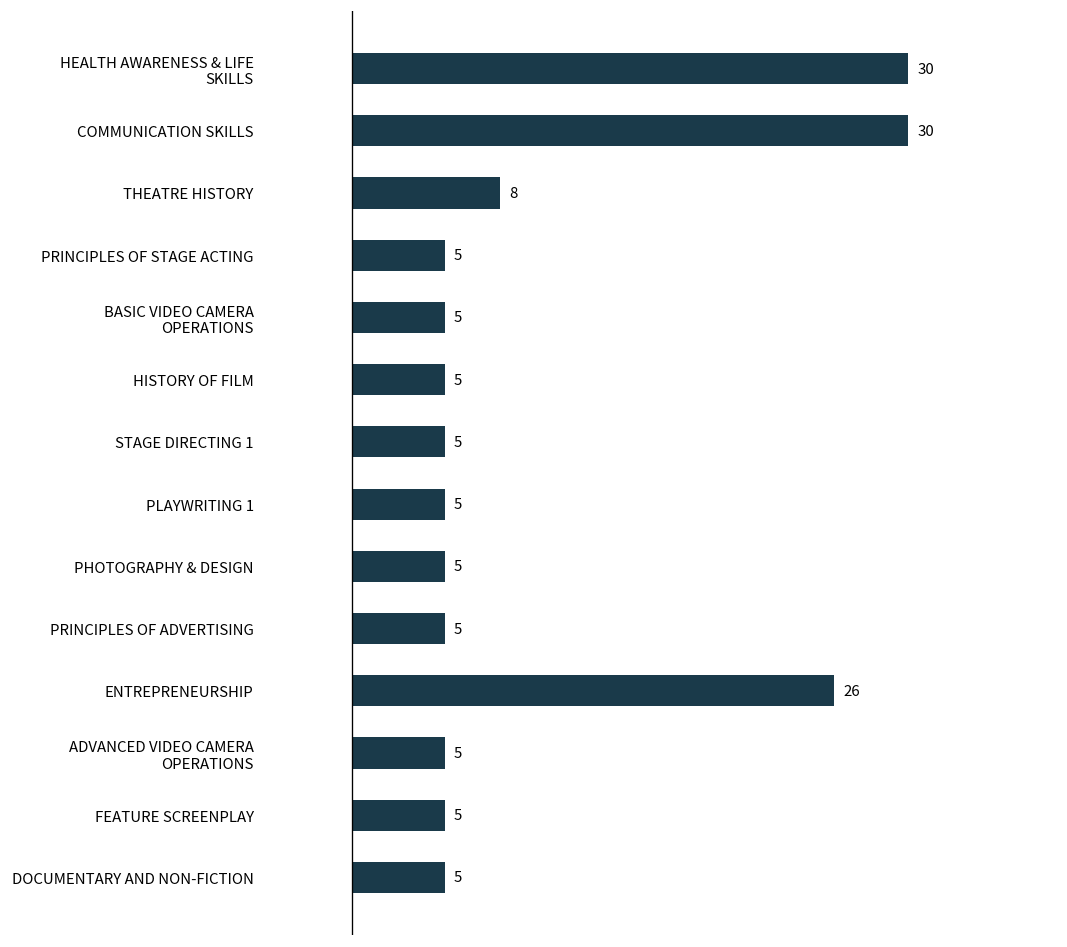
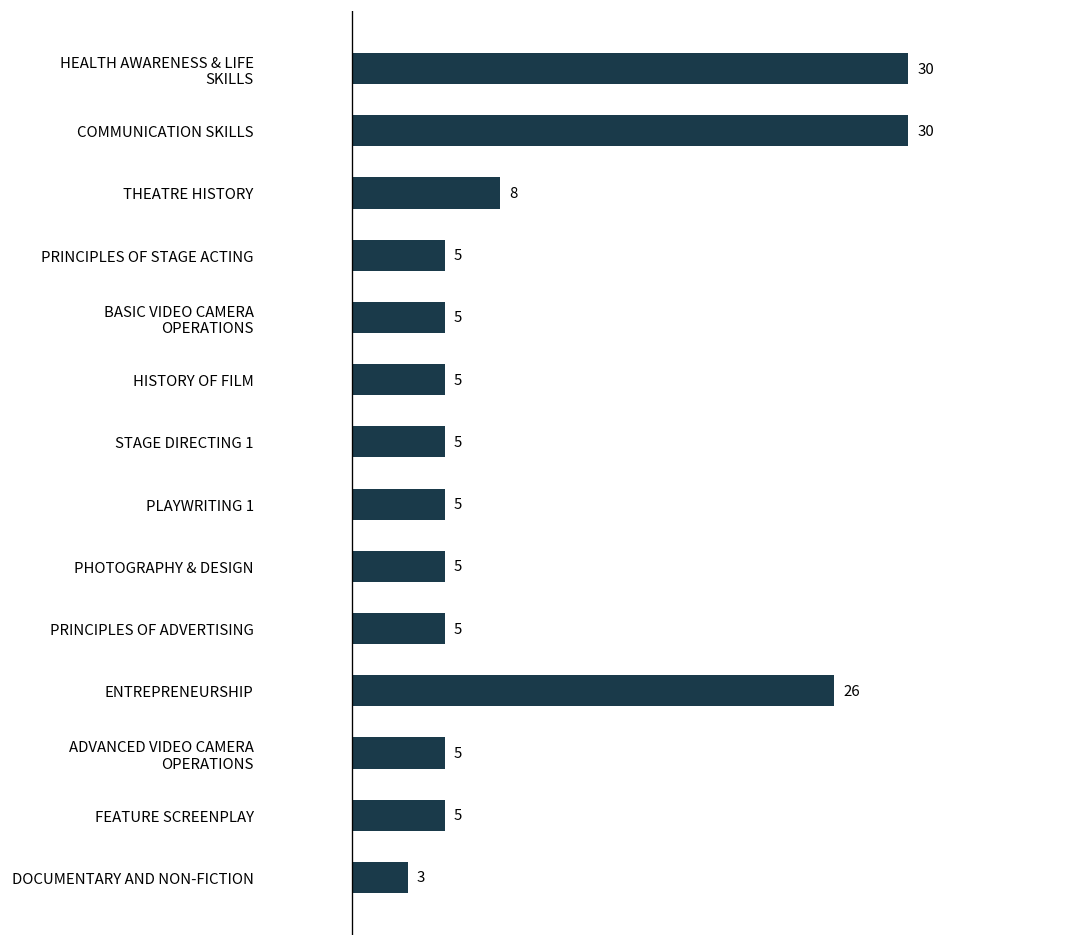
  {
    "HEALTH AWARENESS & LIFE SKILLS": 30,
    "COMMUNICATION SKILLS": 30,
    "THEATRE HISTORY": 8,
    "PRINCIPLES OF STAGE ACTING": 5,
    "BASIC VIDEO CAMERA OPERATIONS": 5,
    "HISTORY OF FILM": 5,
    "STAGE DIRECTING 1": 5,
    "PLAYWRITING 1": 5,
    "PHOTOGRAPHY & DESIGN": 5,
    "PRINCIPLES OF ADVERTISING": 5,
    "ENTREPRENEURSHIP": 26,
    "ADVANCED VIDEO CAMERA OPERATIONS": 5,
    "FEATURE SCREENPLAY": 5,
-   "DOCUMENTARY AND NON-FICTION": 5
+   "DOCUMENTARY AND NON-FICTION": 3
  }
